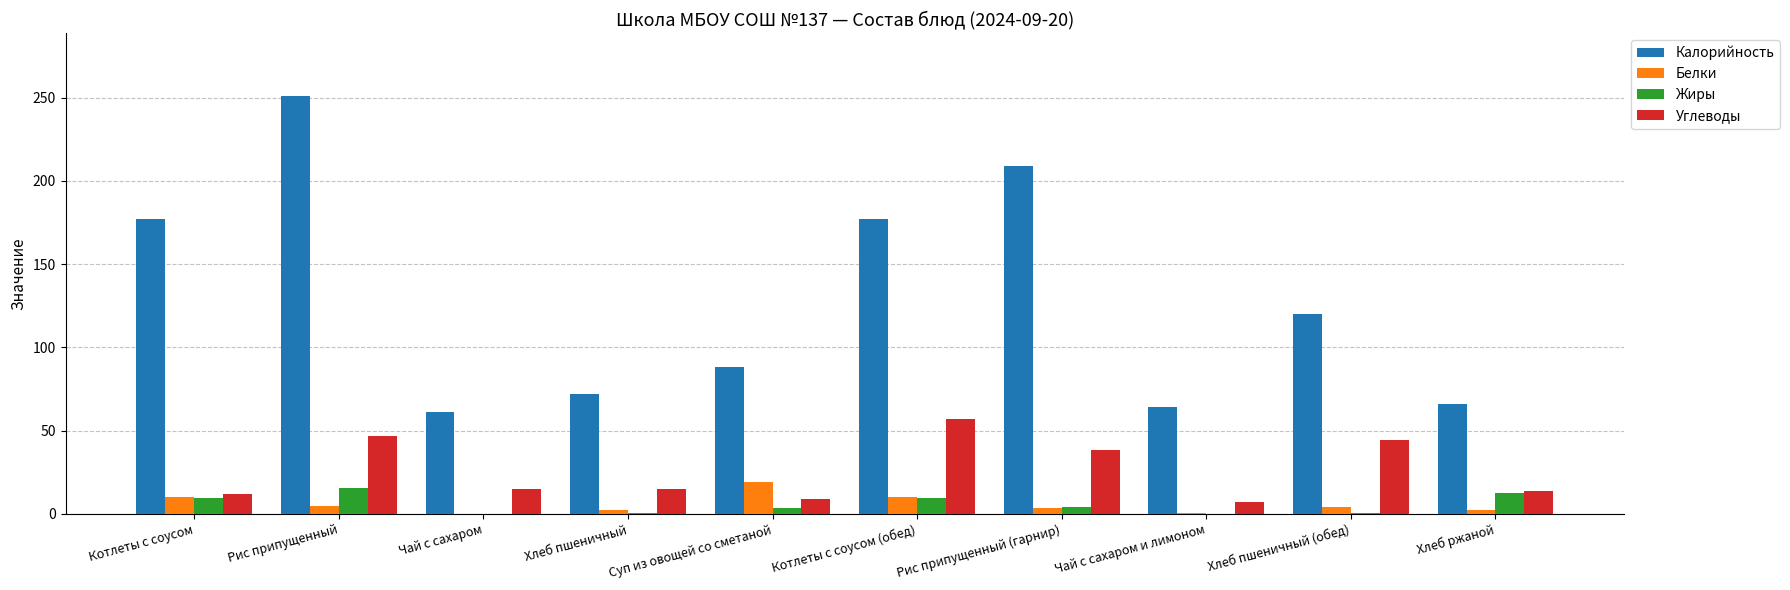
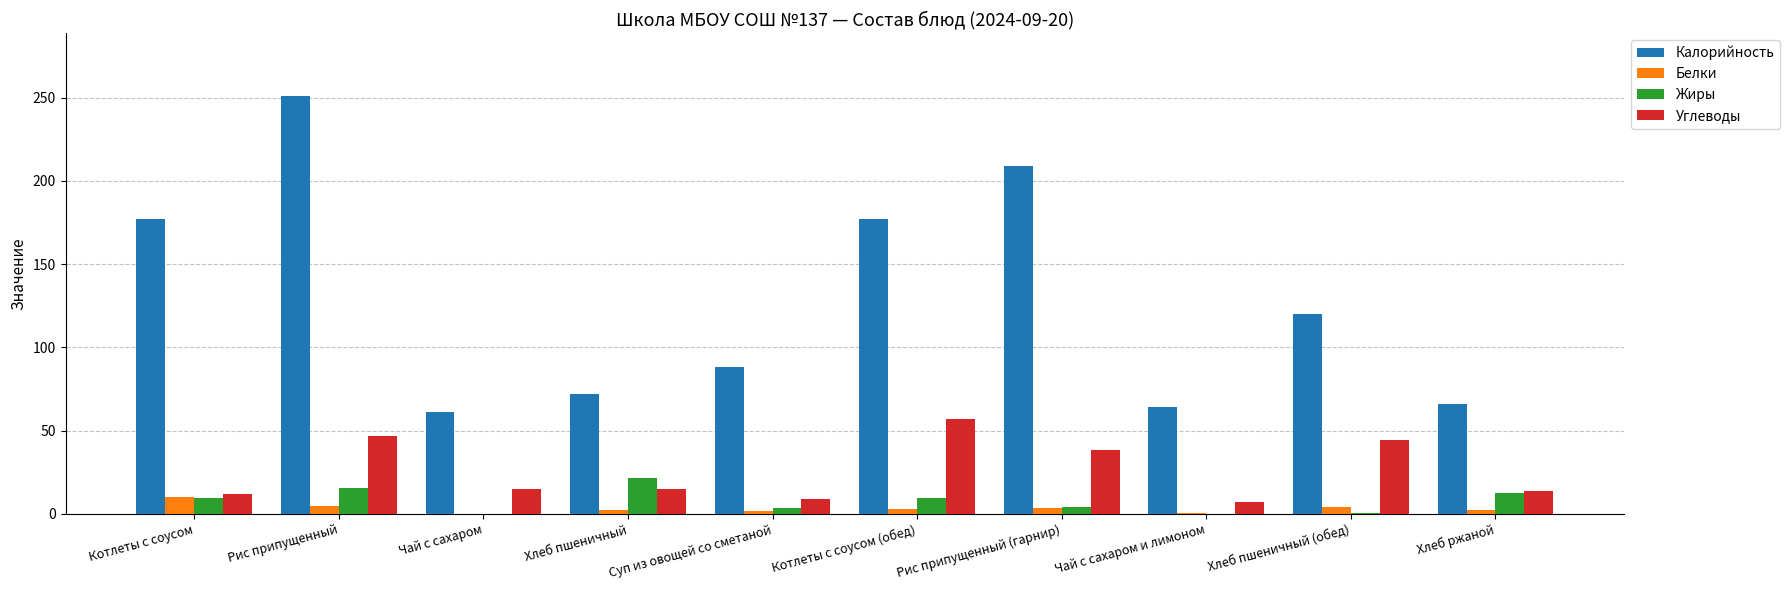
  {
    "Калорийность": {
      "Котлеты с соусом": 177,
      "Рис припущенный": 251,
      "Чай с сахаром": 61,
      "Хлеб пшеничный": 72,
      "Суп из овощей со сметаной": 88,
      "Котлеты с соусом (обед)": 177,
      "Рис припущенный (гарнир)": 209,
      "Чай с сахаром и лимоном": 64,
      "Хлеб пшеничный (обед)": 120,
      "Хлеб ржаной": 66
    },
    "Белки": {
      "Котлеты с соусом": 10,
      "Рис припущенный": 4,
      "Хлеб пшеничный": 2,
-     "Суп из овощей со сметаной": 19,
-     "Котлеты с соусом (обед)": 10,
+     "Суп из овощей со сметаной": 2,
+     "Котлеты с соусом (обед)": 3,
      "Рис припущенный (гарнир)": 4,
      "Хлеб пшеничный (обед)": 4,
      "Хлеб ржаной": 2
    },
    "Жиры": {
      "Котлеты с соусом": 10,
      "Рис припущенный": 16,
-     "Хлеб пшеничный": 0,
+     "Хлеб пшеничный": 21,
      "Суп из овощей со сметаной": 4,
      "Котлеты с соусом (обед)": 10,
      "Рис припущенный (гарнир)": 4,
      "Хлеб ржаной": 13
    },
    "Углеводы": {
      "Котлеты с соусом": 12,
      "Рис припущенный": 47,
      "Чай с сахаром": 15,
      "Хлеб пшеничный": 15,
      "Суп из овощей со сметаной": 9,
      "Котлеты с соусом (обед)": 57,
      "Рис припущенный (гарнир)": 39,
      "Чай с сахаром и лимоном": 7,
      "Хлеб пшеничный (обед)": 45,
      "Хлеб ржаной": 14
    }
  }
